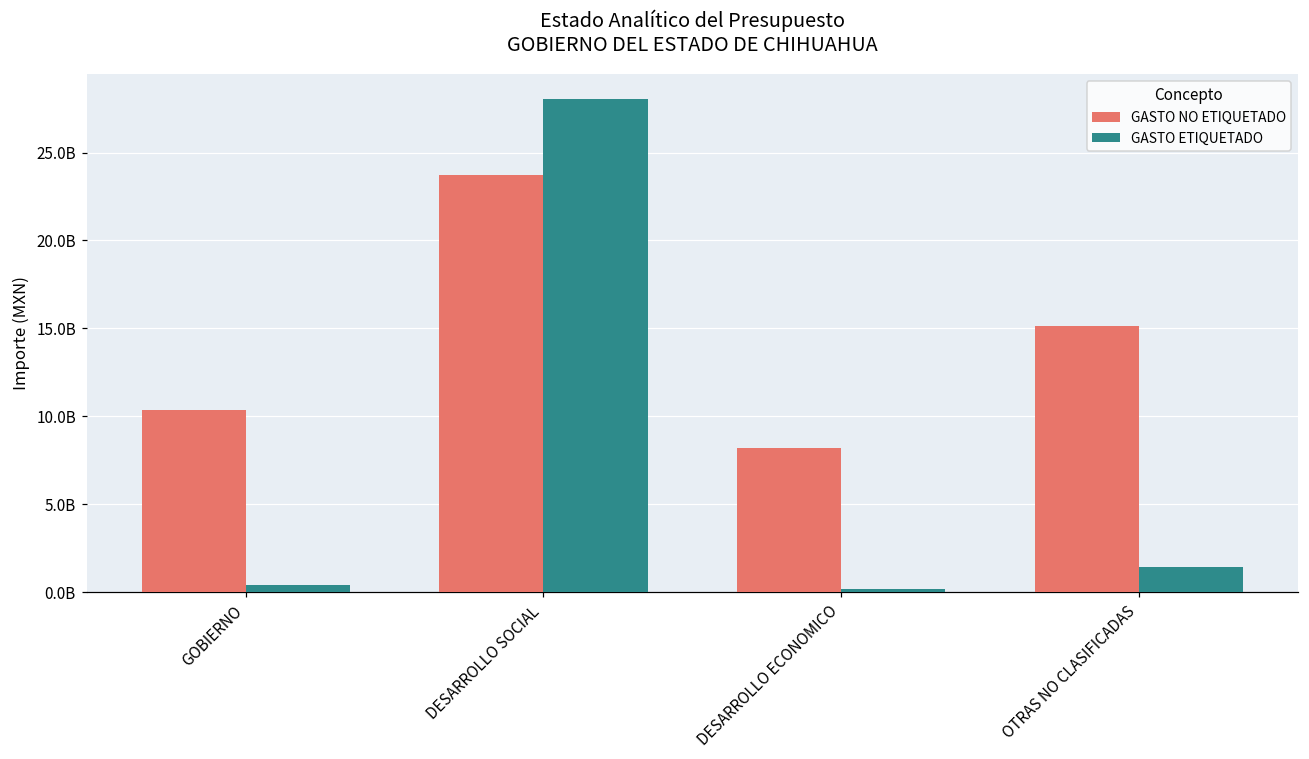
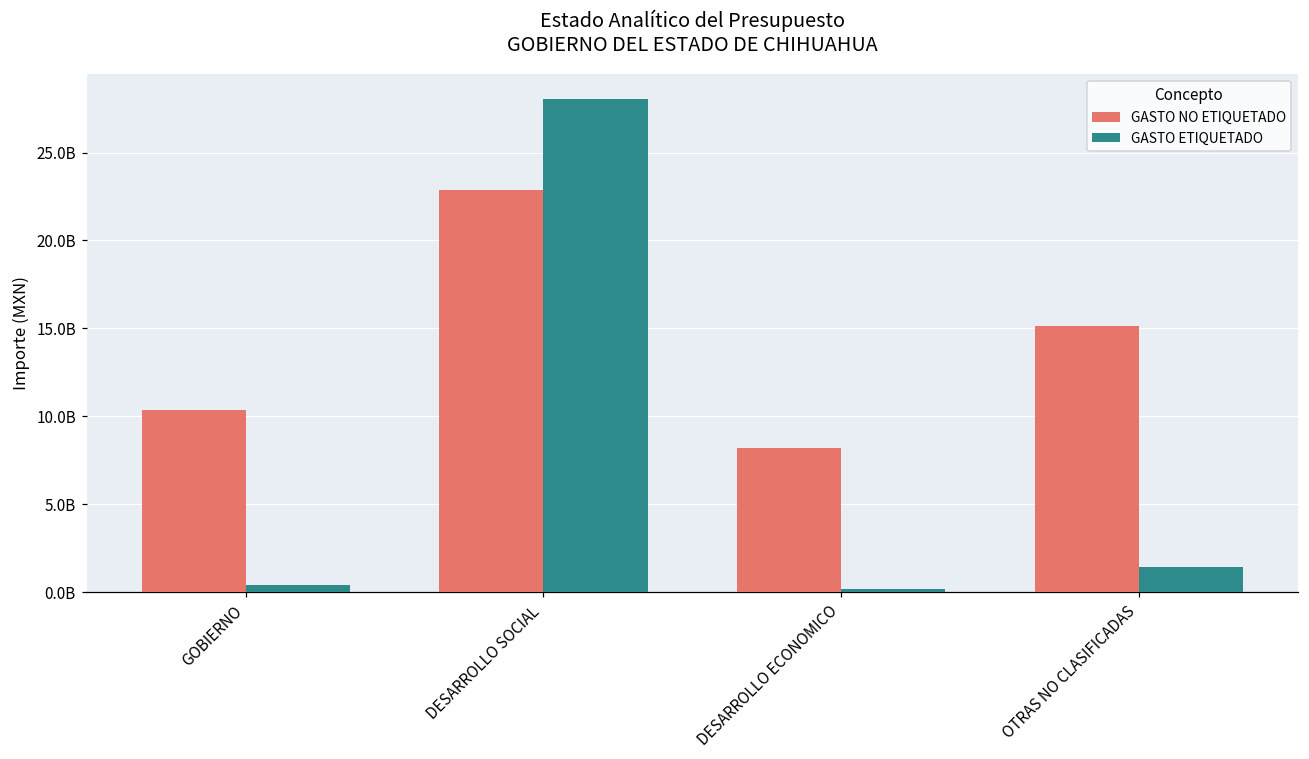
  {
    "GASTO NO ETIQUETADO": {
      "GOBIERNO": 10400000000,
-     "DESARROLLO SOCIAL": 23700000000,
+     "DESARROLLO SOCIAL": 22900000000,
      "DESARROLLO ECONOMICO": 8200000000,
      "OTRAS NO CLASIFICADAS": 15100000000
    },
    "GASTO ETIQUETADO": {
      "GOBIERNO": 400000000,
      "DESARROLLO SOCIAL": 28000000000,
      "DESARROLLO ECONOMICO": 200000000,
      "OTRAS NO CLASIFICADAS": 1500000000
    }
  }
